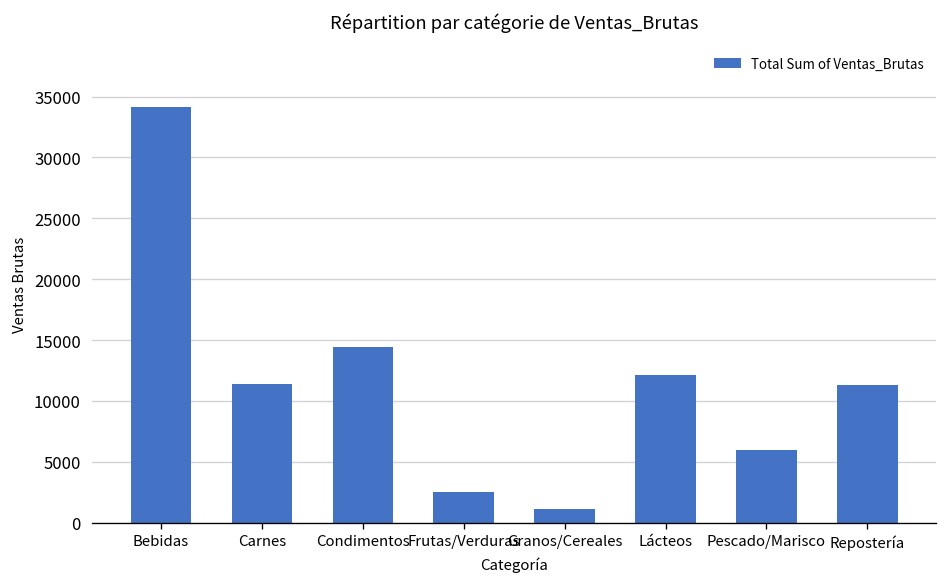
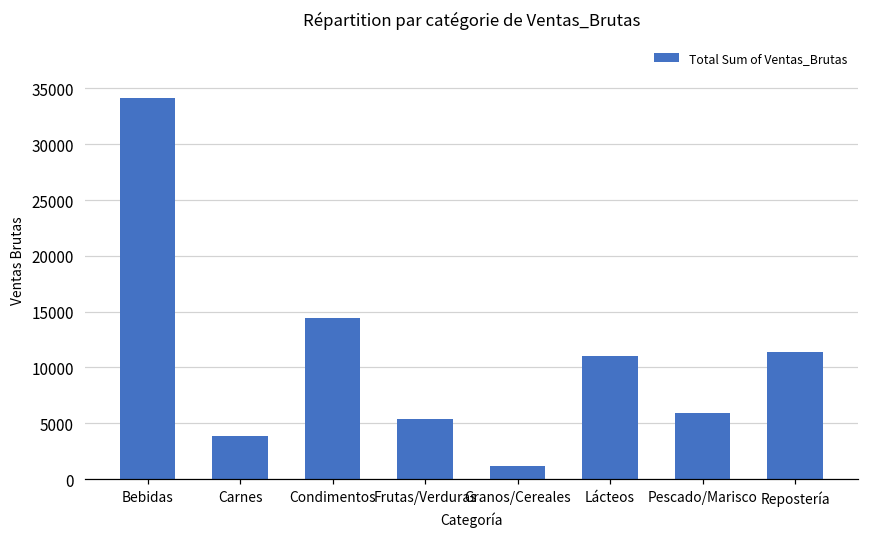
  {
    "Bebidas": 34200,
-   "Carnes": 11400,
+   "Carnes": 3900,
    "Condimentos": 14500,
-   "Frutas/Verduras": 2500,
+   "Frutas/Verduras": 5400,
    "Granos/Cereales": 1100,
-   "Lácteos": 12100,
+   "Lácteos": 11000,
    "Pescado/Marisco": 5900,
    "Repostería": 11300
  }
